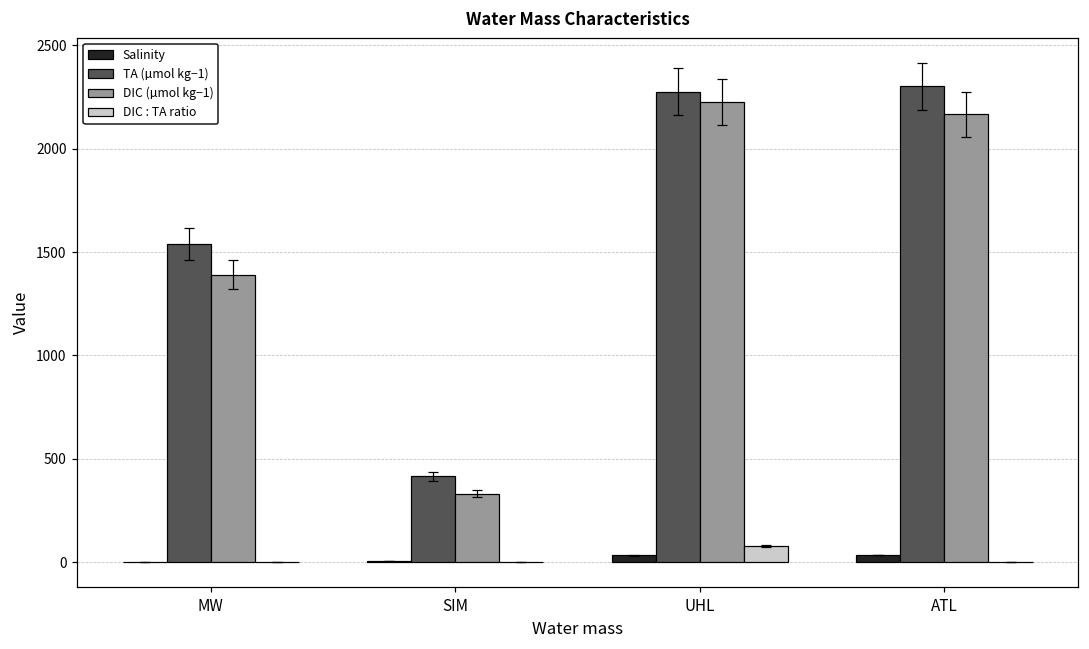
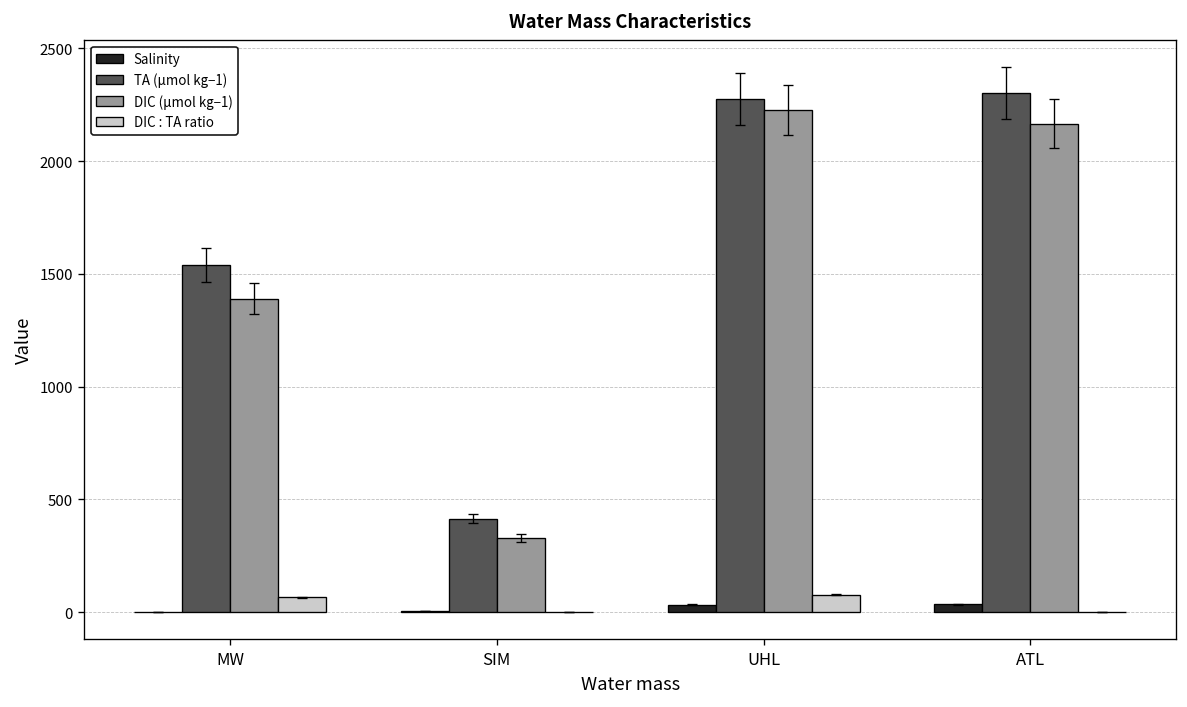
  {
    "Salinity": {
      "MW": 0,
      "UHL": 30,
      "ATL": 30
    },
    "TA (µmol kg−1)": {
      "MW": 1540,
      "SIM": 420,
      "UHL": 2280,
      "ATL": 2300
    },
    "DIC (µmol kg−1)": {
      "MW": 1390,
      "SIM": 330,
      "UHL": 2230,
      "ATL": 2170
    },
    "DIC : TA ratio": {
-     "MW": 0,
+     "MW": 70,
      "UHL": 80
    }
  }
